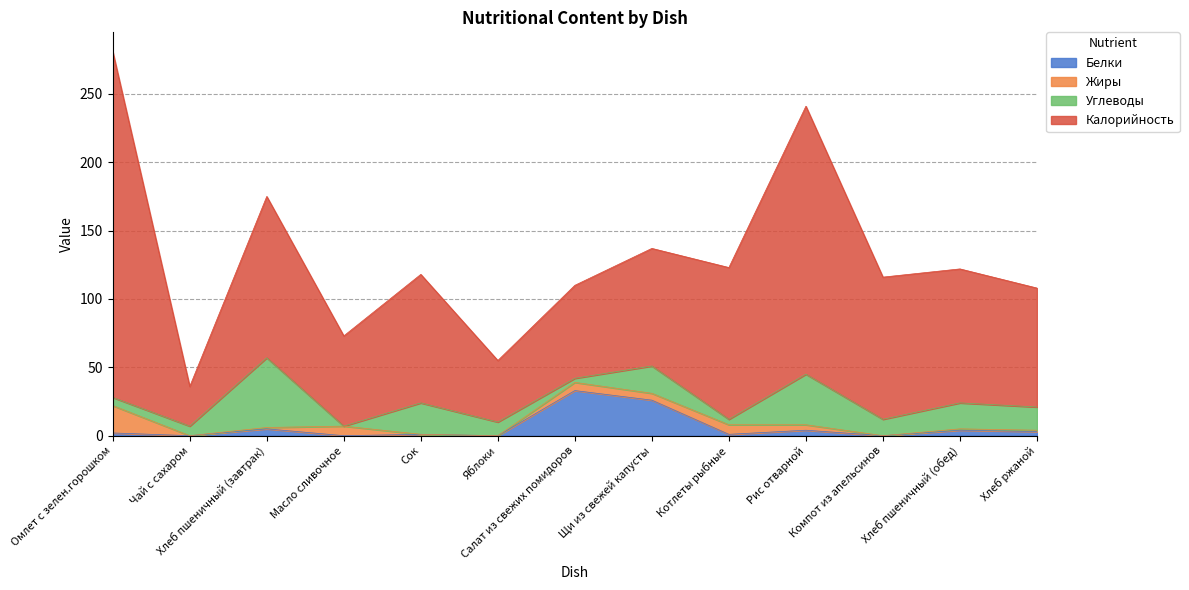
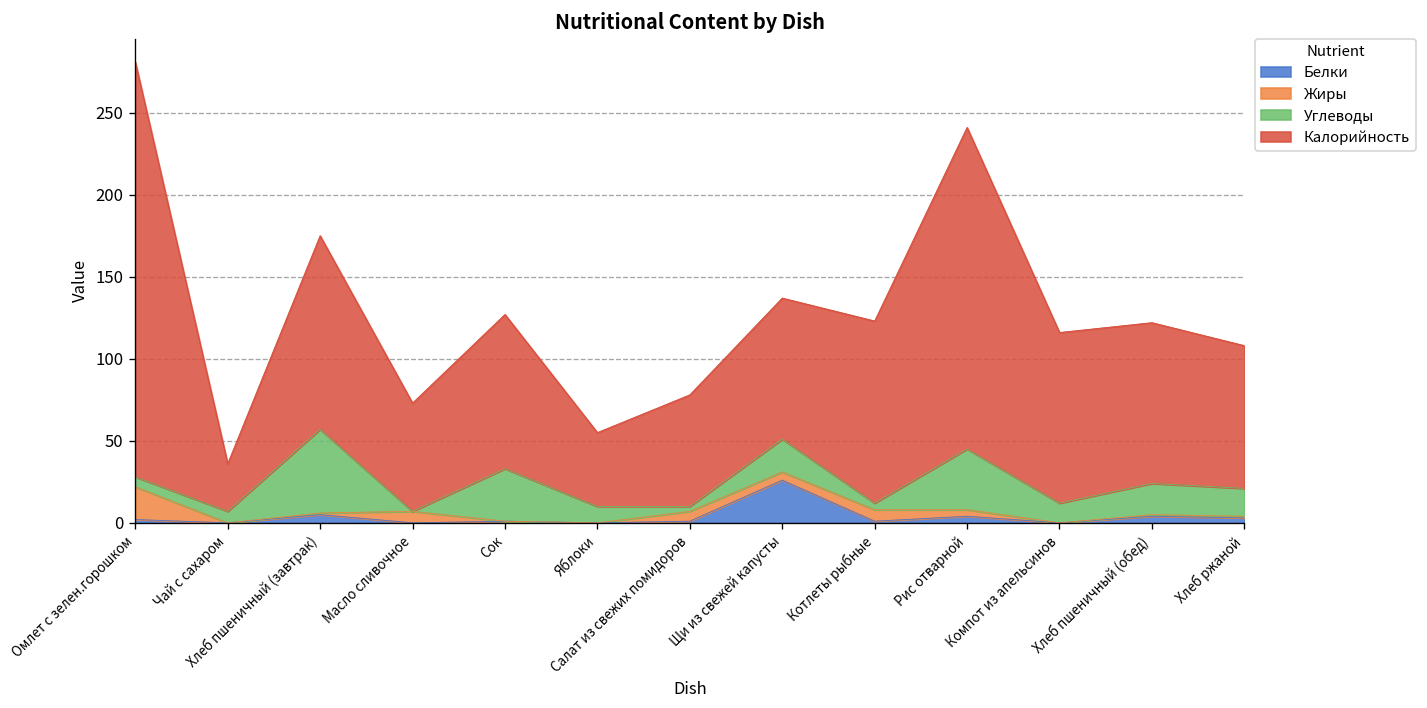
  {
    "Белки": {
      "Омлет с зелен.горошком": 2,
      "Масло сливочное": 0,
-     "Салат из свежих помидоров": 33,
+     "Салат из свежих помидоров": 1,
      "Щи из свежей капусты": 26,
      "Котлеты рыбные": 1,
      "Рис отварной": 4
    },
    "Углеводы": {
      "Омлет с зелен.горошком": 6,
      "Чай с сахаром": 7,
      "Хлеб пшеничный (завтрак)": 51,
-     "Сок": 23,
+     "Сок": 32,
      "Яблоки": 10,
      "Салат из свежих помидоров": 3,
      "Щи из свежей капусты": 20,
      "Котлеты рыбные": 4,
      "Рис отварной": 37,
      "Компот из апельсинов": 12,
      "Хлеб пшеничный (обед)": 19,
      "Хлеб ржаной": 17
    }
  }
